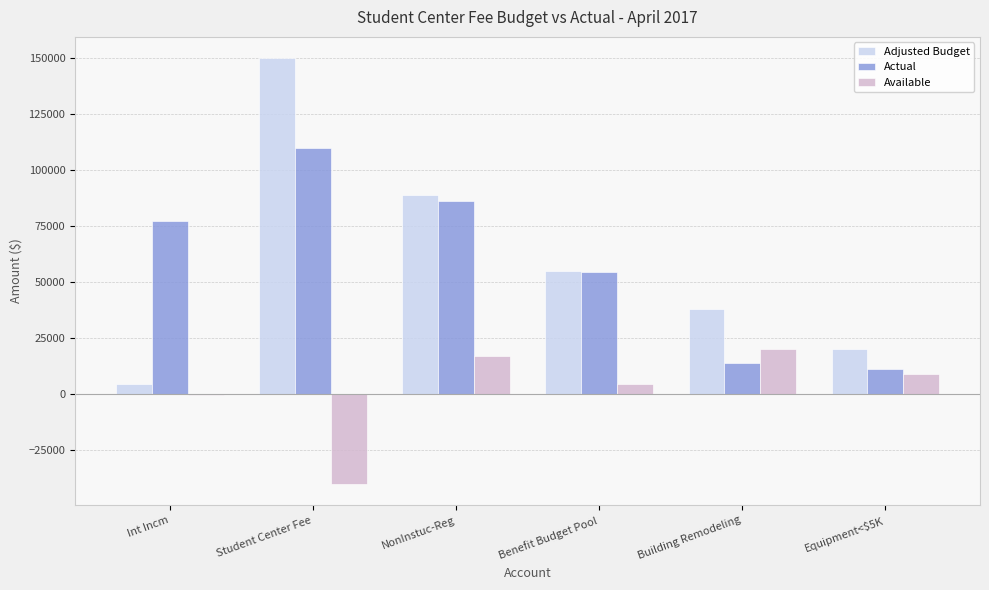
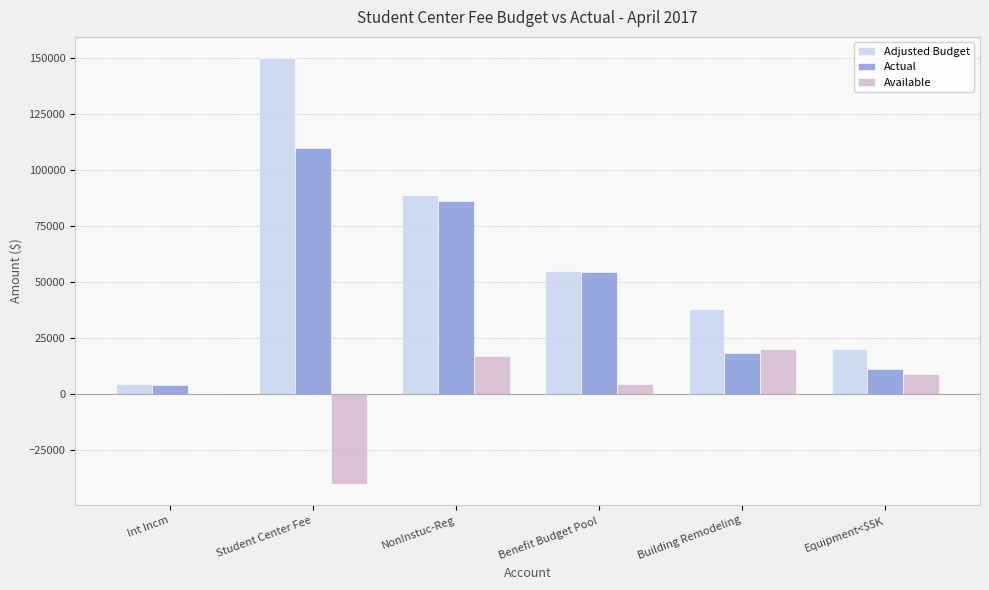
  {
    "Actual": {
-     "Int Incm": 77000,
+     "Int Incm": 4000,
      "Student Center Fee": 110000,
      "NonInstuc-Reg": 86000,
      "Benefit Budget Pool": 54000,
-     "Building Remodeling": 14000,
+     "Building Remodeling": 18000,
      "Equipment<$5K": 11000
    }
  }
